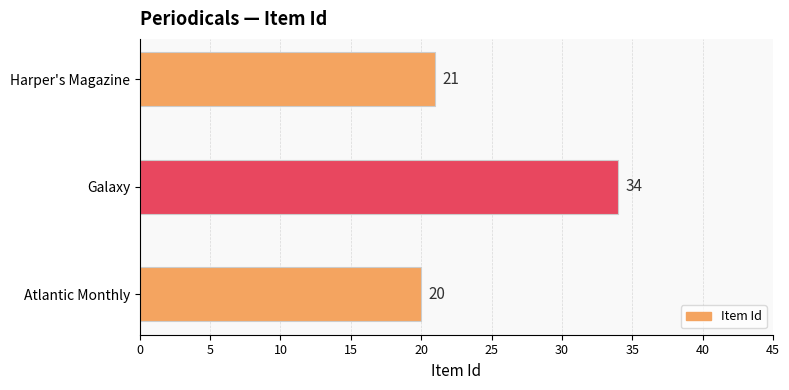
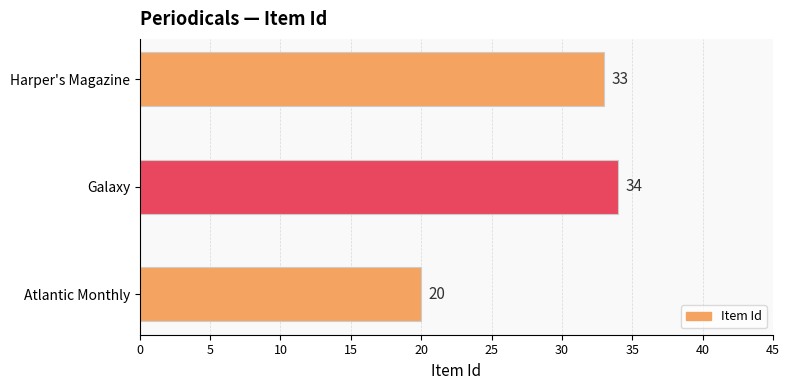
  {
-   "Harper's Magazine": 21,
+   "Harper's Magazine": 33,
    "Galaxy": 34,
    "Atlantic Monthly": 20
  }
